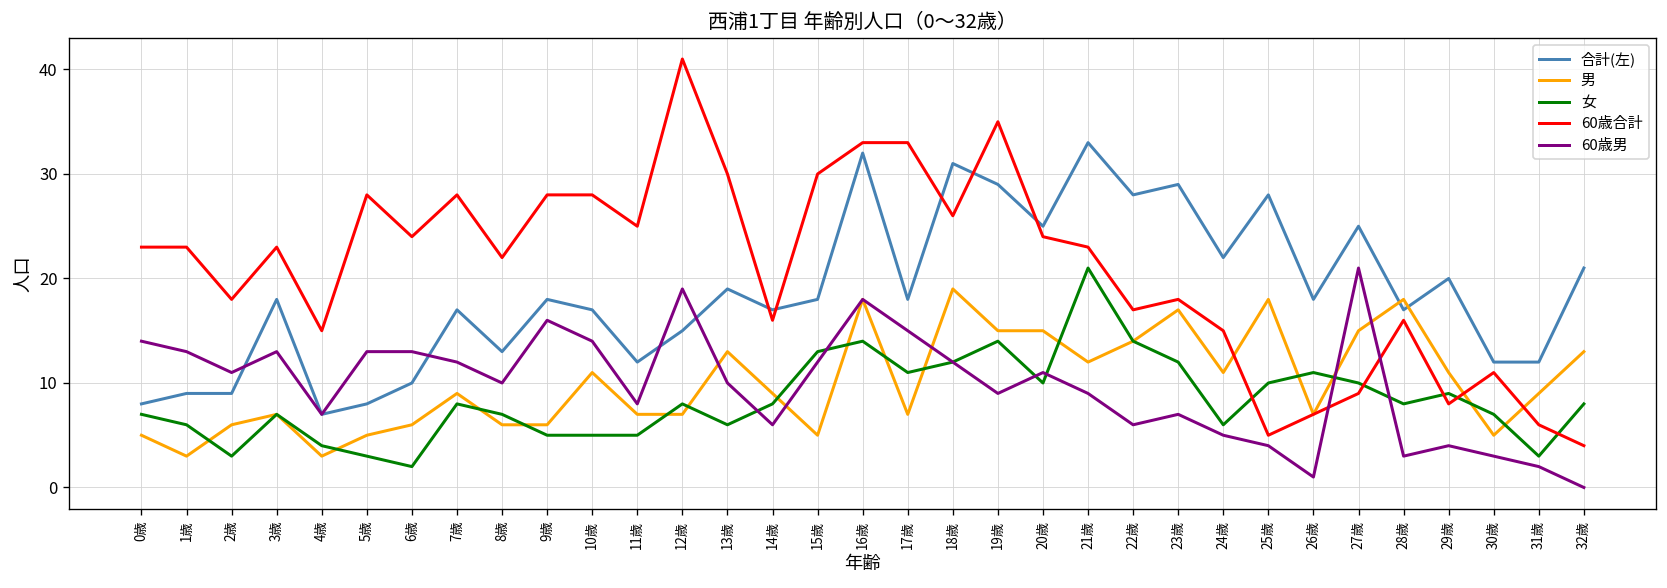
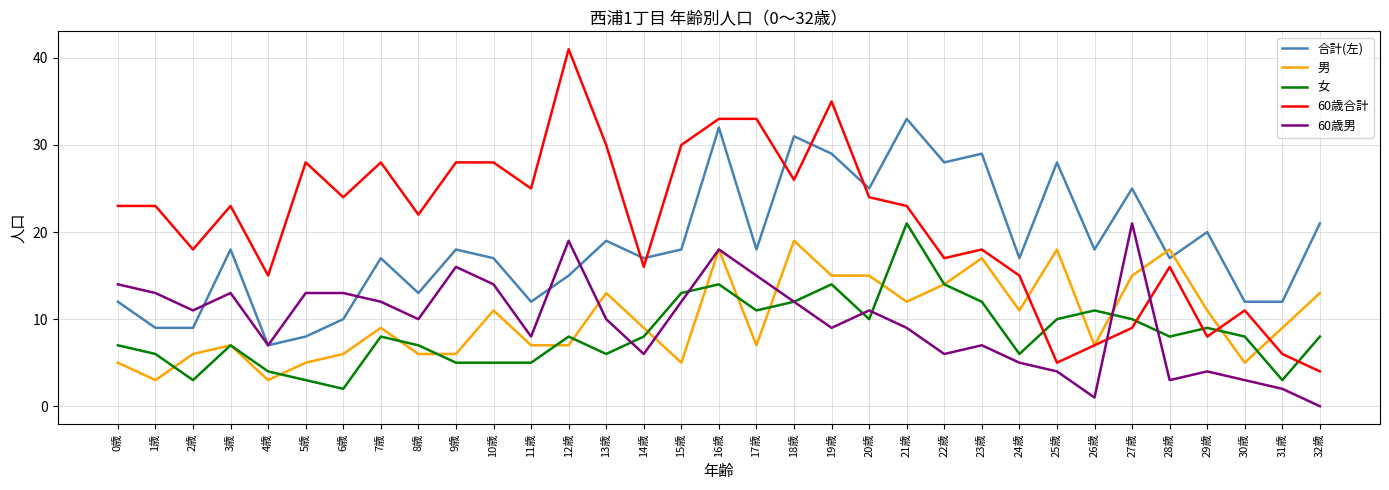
  {
    "合計(左)": {
-     "0歳": 8,
+     "0歳": 12,
      "1歳": 9,
      "2歳": 9,
      "3歳": 18,
      "5歳": 8,
      "6歳": 10,
      "7歳": 17,
      "8歳": 13,
      "9歳": 18,
      "10歳": 17,
      "11歳": 12,
      "12歳": 15,
      "13歳": 19,
      "14歳": 17,
      "15歳": 18,
      "16歳": 32,
      "17歳": 18,
      "18歳": 31,
      "19歳": 29,
      "20歳": 25,
      "21歳": 33,
      "22歳": 28,
      "23歳": 29,
-     "24歳": 22,
+     "24歳": 17,
      "25歳": 28,
      "26歳": 18,
      "27歳": 25,
      "28歳": 17,
      "29歳": 20,
      "30歳": 12,
      "31歳": 12,
      "32歳": 21
    },
    "男": {
      "0歳": 5,
      "1歳": 3,
      "2歳": 6,
      "4歳": 3,
      "5歳": 5,
      "6歳": 6,
      "7歳": 9,
      "8歳": 6,
      "9歳": 6,
      "10歳": 11,
      "11歳": 7,
      "12歳": 7,
      "13歳": 13,
      "14歳": 9,
      "15歳": 5,
      "17歳": 7,
      "18歳": 19,
      "19歳": 15,
      "20歳": 15,
      "21歳": 12,
      "23歳": 17,
      "24歳": 11,
      "25歳": 18,
      "27歳": 15,
      "28歳": 18,
      "29歳": 11,
      "30歳": 5,
      "31歳": 9,
      "32歳": 13
    },
    "女": {
      "0歳": 7,
      "1歳": 6,
      "2歳": 3,
      "4歳": 4,
      "5歳": 3,
      "6歳": 2,
      "7歳": 8,
      "8歳": 7,
      "9歳": 5,
      "10歳": 5,
      "11歳": 5,
      "12歳": 8,
      "13歳": 6,
      "14歳": 8,
      "15歳": 13,
      "16歳": 14,
      "17歳": 11,
      "19歳": 14,
      "20歳": 10,
      "21歳": 21,
      "23歳": 12,
      "24歳": 6,
      "25歳": 10,
      "26歳": 11,
      "27歳": 10,
      "28歳": 8,
      "29歳": 9,
-     "30歳": 7,
+     "30歳": 8,
      "31歳": 3,
      "32歳": 8
    },
    "60歳合計": {
      "0歳": 23,
      "1歳": 23,
      "2歳": 18,
      "3歳": 23,
      "4歳": 15,
      "5歳": 28,
      "6歳": 24,
      "7歳": 28,
      "8歳": 22,
      "9歳": 28,
      "10歳": 28,
      "11歳": 25,
      "12歳": 41,
      "13歳": 30,
      "14歳": 16,
      "15歳": 30,
      "16歳": 33,
      "17歳": 33,
      "18歳": 26,
      "19歳": 35,
      "20歳": 24,
      "21歳": 23,
      "22歳": 17,
      "23歳": 18,
      "24歳": 15,
      "25歳": 5,
      "27歳": 9,
      "28歳": 16,
      "29歳": 8,
      "30歳": 11,
      "31歳": 6,
      "32歳": 4
    },
    "60歳男": {
      "0歳": 14,
      "1歳": 13,
      "2歳": 11,
      "3歳": 13,
      "5歳": 13,
      "6歳": 13,
      "7歳": 12,
      "8歳": 10,
      "9歳": 16,
      "10歳": 14,
      "11歳": 8,
      "12歳": 19,
      "13歳": 10,
      "14歳": 6,
      "15歳": 12,
      "17歳": 15,
      "19歳": 9,
      "20歳": 11,
      "21歳": 9,
      "22歳": 6,
      "23歳": 7,
      "24歳": 5,
      "25歳": 4,
      "26歳": 1,
      "27歳": 21,
      "28歳": 3,
      "29歳": 4,
      "30歳": 3,
      "31歳": 2,
      "32歳": 0
    }
  }
